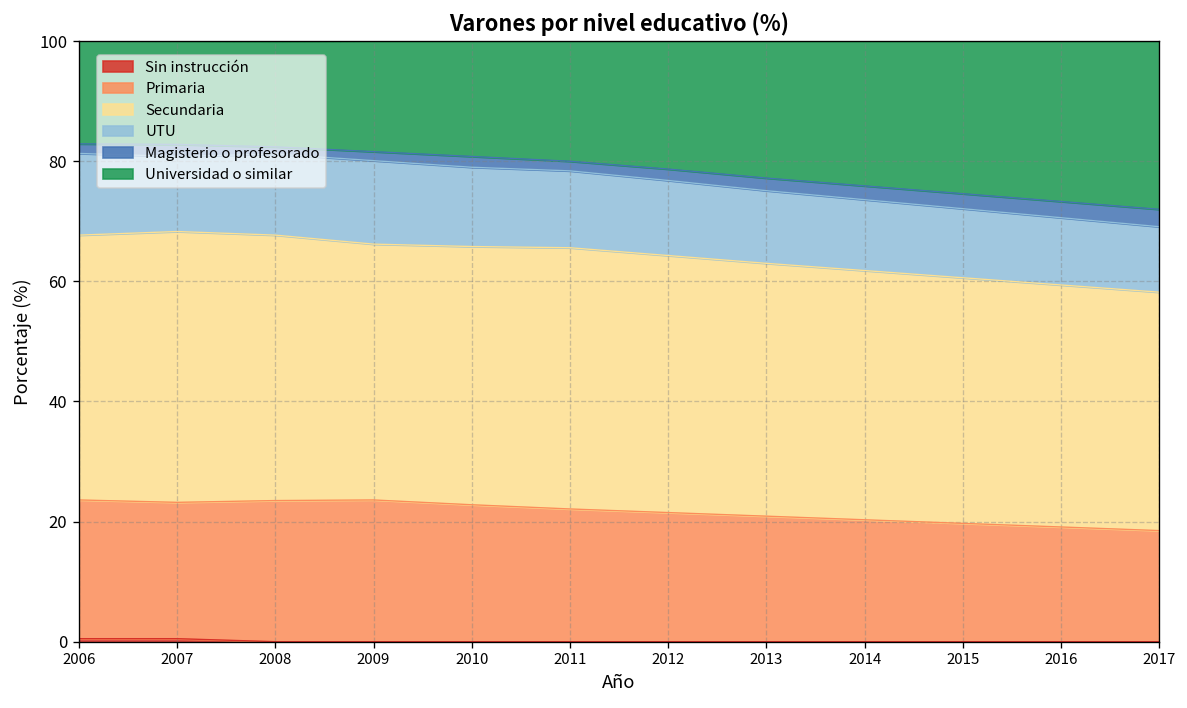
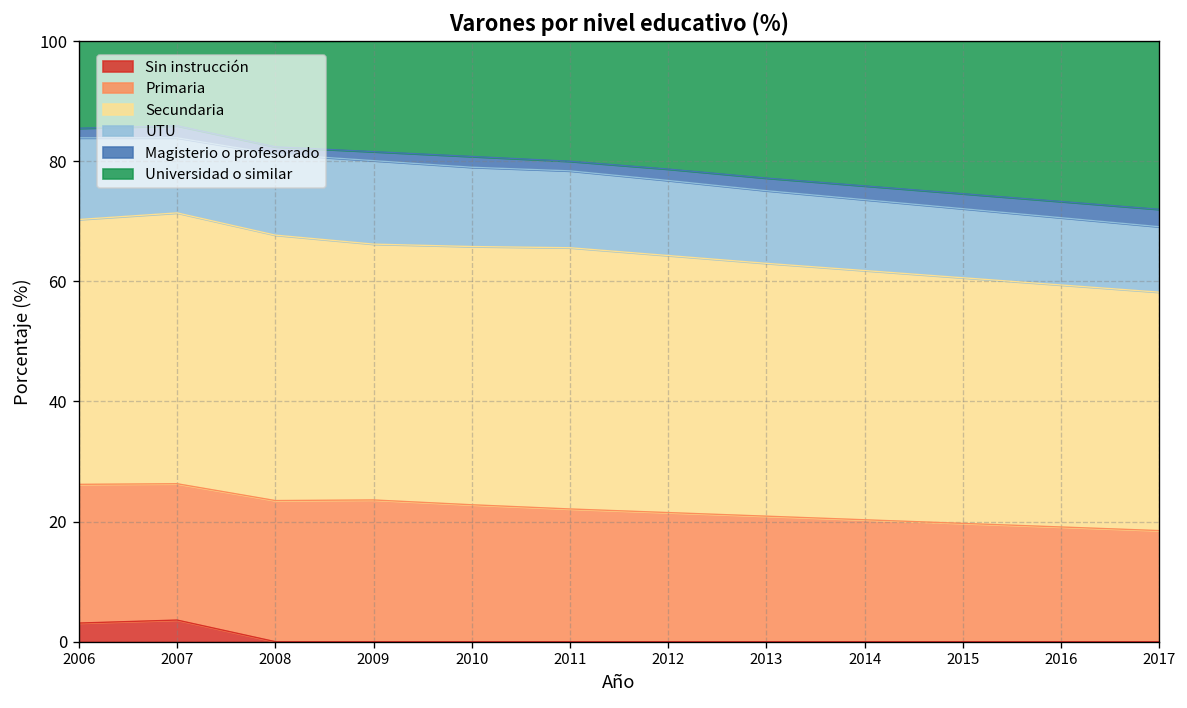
  {
    "Sin instrucción": {
-     "2006": 1,
-     "2007": 1,
+     "2006": 3,
+     "2007": 4,
      "2008": 0,
      "2009": 0,
      "2010": 0,
      "2011": 0,
      "2012": 0,
      "2013": 0,
      "2014": 0,
      "2015": 0,
      "2016": 0,
      "2017": 0
    },
    "Primaria": {
      "2006": 23,
      "2007": 23,
      "2008": 24,
      "2009": 24,
      "2010": 23,
      "2011": 22,
      "2012": 22,
      "2013": 21,
      "2014": 20,
      "2015": 20,
      "2016": 19,
      "2017": 19
    },
    "Secundaria": {
      "2006": 44,
      "2007": 45,
      "2008": 44,
      "2009": 43,
      "2010": 43,
      "2011": 43,
      "2012": 43,
      "2013": 42,
      "2014": 42,
      "2015": 41,
      "2016": 40,
      "2017": 40
    },
    "UTU": {
      "2006": 14,
      "2009": 14,
      "2010": 13,
      "2011": 13,
      "2012": 13,
      "2013": 12,
      "2014": 12,
      "2015": 12,
      "2016": 11,
      "2017": 11
    },
    "Magisterio o profesorado": {
      "2006": 2,
      "2009": 2,
      "2010": 2,
      "2011": 2,
      "2012": 2,
      "2013": 2,
      "2014": 2,
      "2015": 3,
      "2016": 3,
      "2017": 3
    },
    "Universidad o similar": {
      "2008": 18,
      "2009": 18,
      "2010": 19,
      "2011": 20,
      "2012": 21,
      "2013": 23,
      "2014": 24,
      "2015": 25,
      "2016": 27,
      "2017": 28
    }
  }
